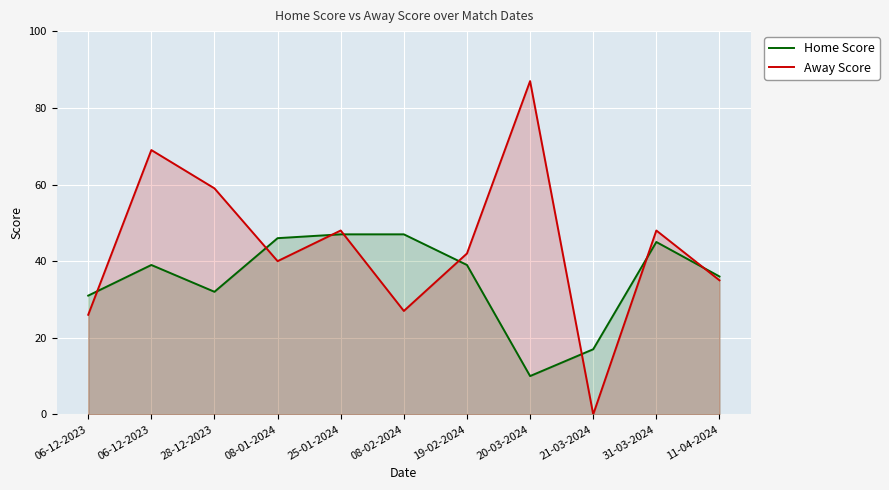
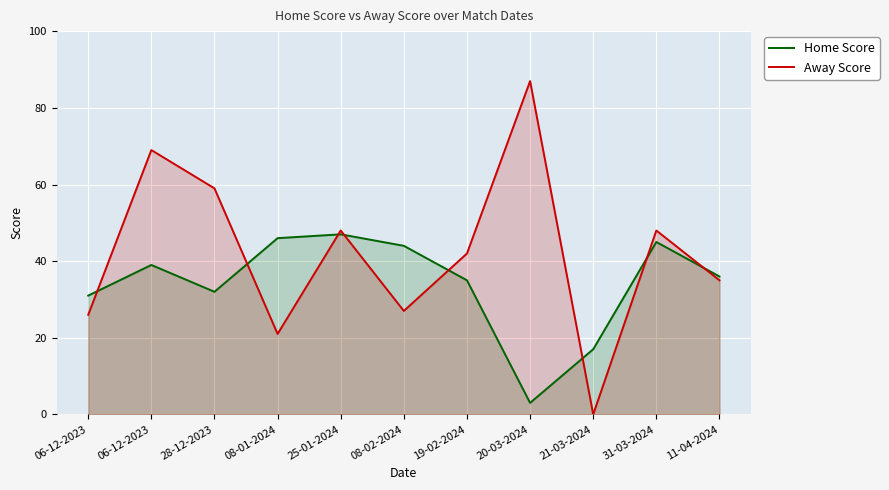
  {
    "Home Score": {
      "28-12-2023": 32,
      "08-01-2024": 46,
      "25-01-2024": 47,
-     "08-02-2024": 47,
-     "19-02-2024": 39,
-     "20-03-2024": 10,
+     "08-02-2024": 44,
+     "19-02-2024": 35,
+     "20-03-2024": 3,
      "21-03-2024": 17,
      "31-03-2024": 45,
      "11-04-2024": 36
    },
    "Away Score": {
      "28-12-2023": 59,
-     "08-01-2024": 40,
+     "08-01-2024": 21,
      "25-01-2024": 48,
      "08-02-2024": 27,
      "19-02-2024": 42,
      "20-03-2024": 87,
      "21-03-2024": 0,
      "31-03-2024": 48,
      "11-04-2024": 35
    }
  }
